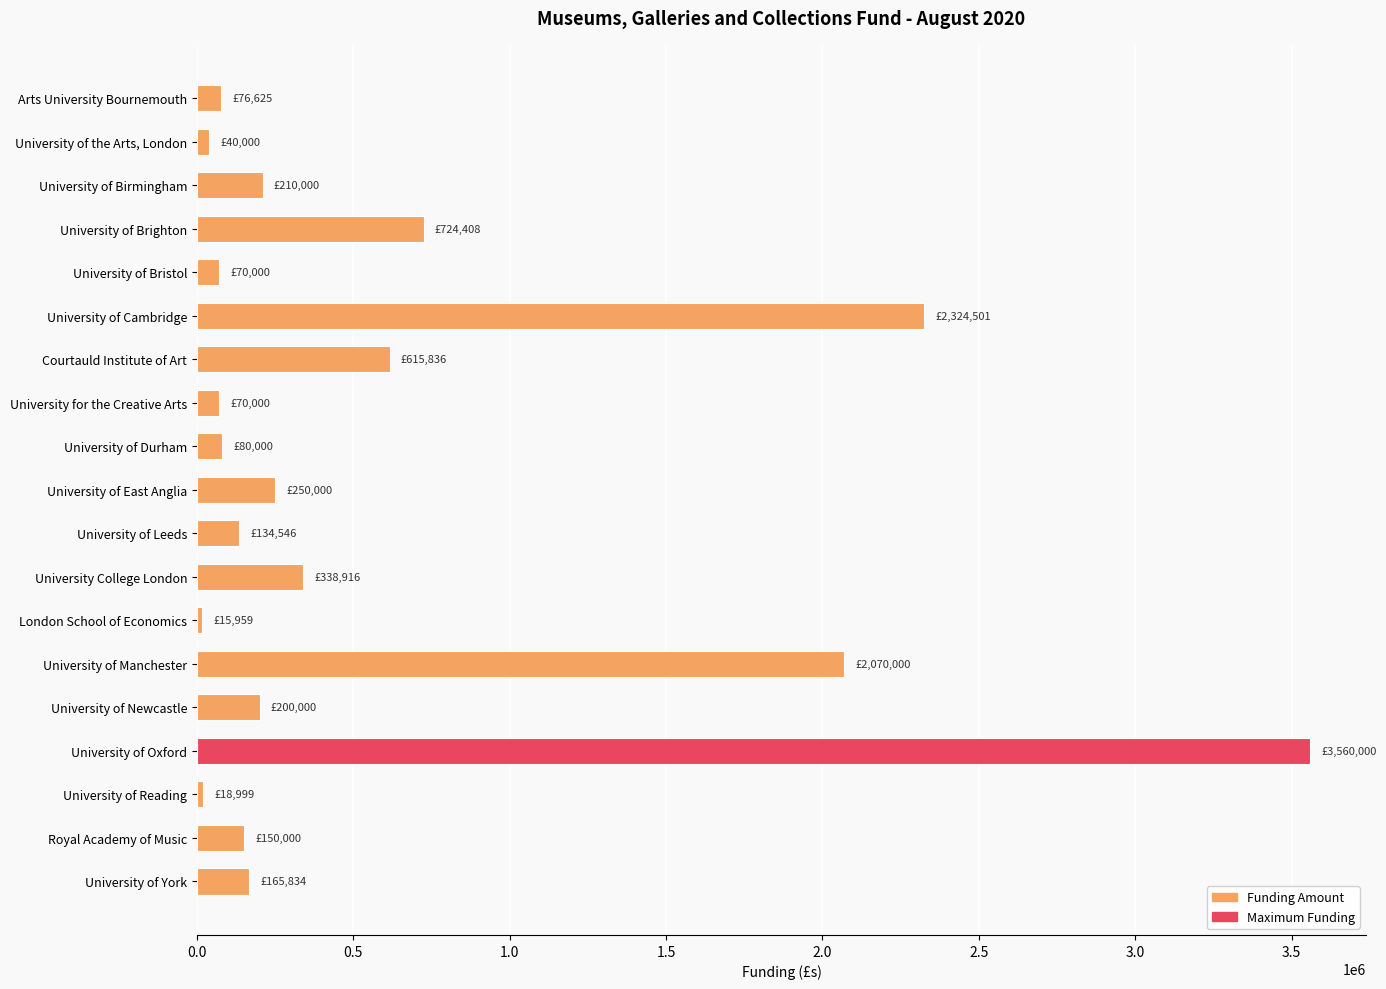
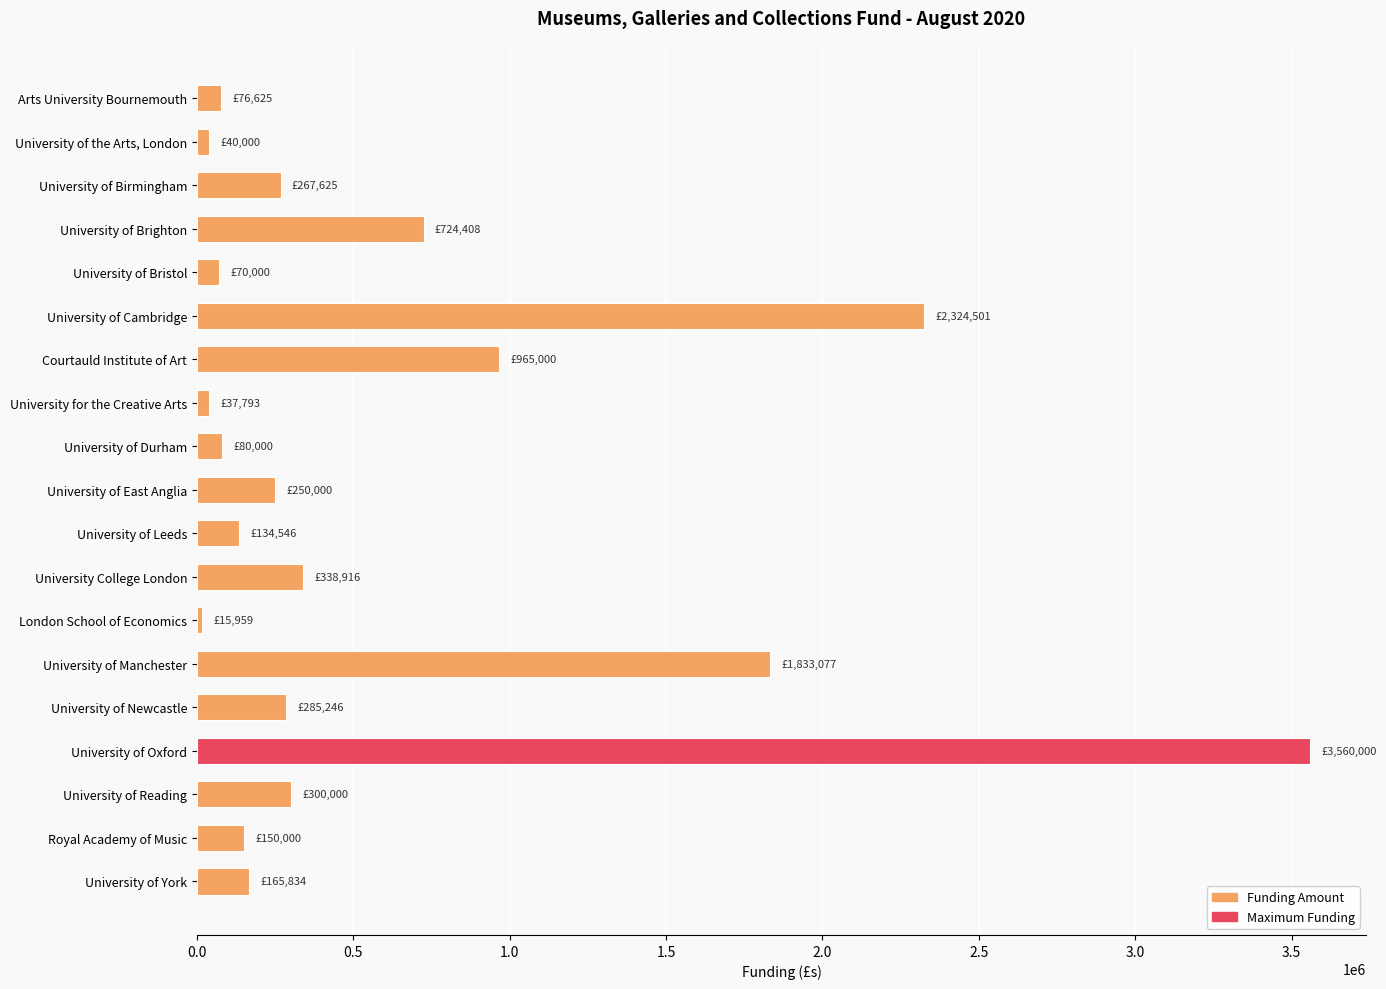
  {
    "Arts University Bournemouth": "£76,625",
    "University of the Arts, London": "£40,000",
-   "University of Birmingham": "£210,000",
+   "University of Birmingham": "£267,625",
    "University of Brighton": "£724,408",
    "University of Bristol": "£70,000",
    "University of Cambridge": "£2,324,501",
-   "Courtauld Institute of Art": "£615,836",
-   "University for the Creative Arts": "£70,000",
+   "Courtauld Institute of Art": "£965,000",
+   "University for the Creative Arts": "£37,793",
    "University of Durham": "£80,000",
    "University of East Anglia": "£250,000",
    "University of Leeds": "£134,546",
    "University College London": "£338,916",
    "London School of Economics": "£15,959",
-   "University of Manchester": "£2,070,000",
-   "University of Newcastle": "£200,000",
+   "University of Manchester": "£1,833,077",
+   "University of Newcastle": "£285,246",
    "University of Oxford": "£3,560,000",
-   "University of Reading": "£18,999",
+   "University of Reading": "£300,000",
    "Royal Academy of Music": "£150,000",
    "University of York": "£165,834"
  }
